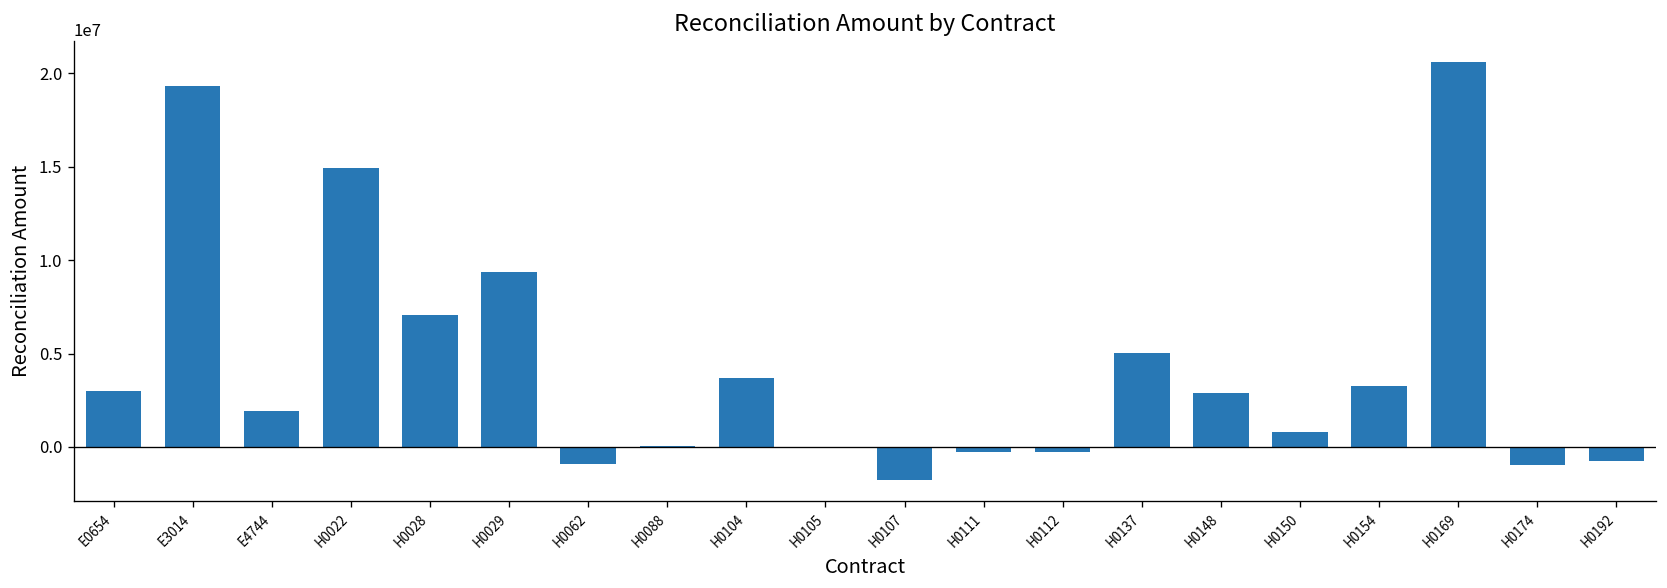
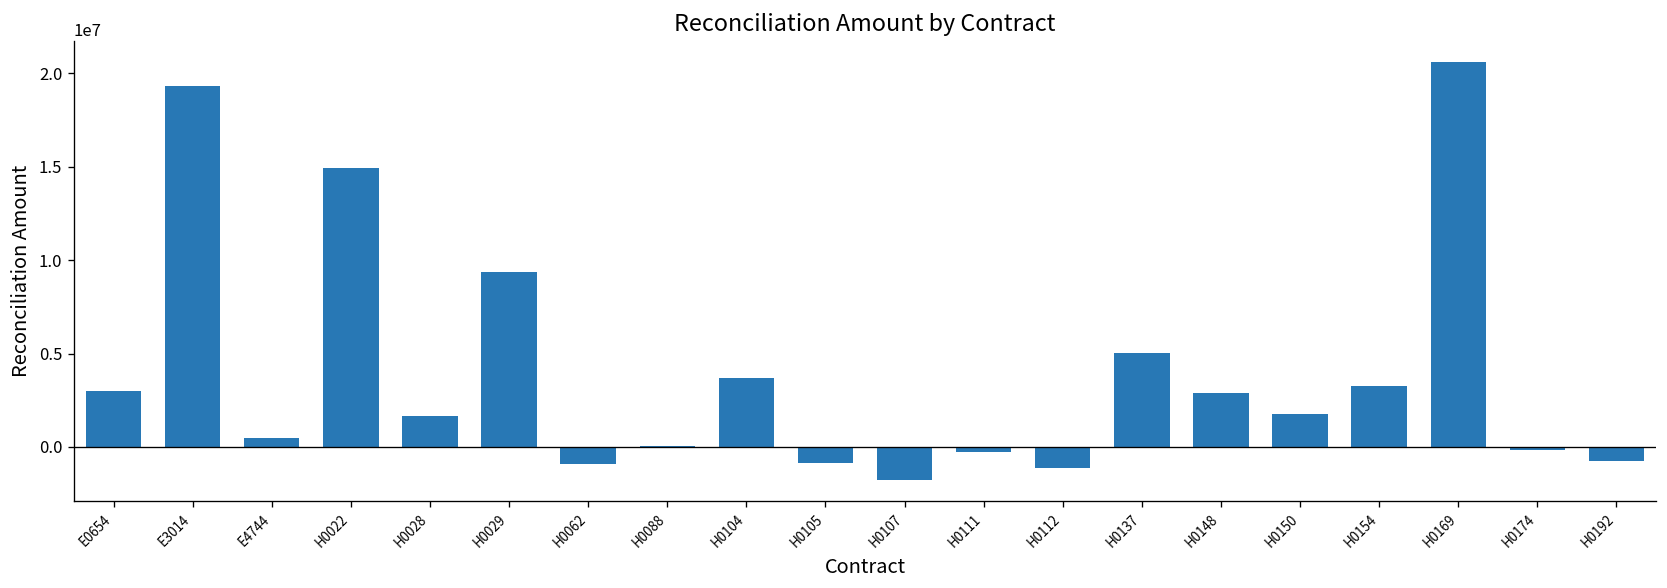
  {
    "E0654": 3000000,
    "E3014": 19300000,
-   "E4744": 1900000,
+   "E4744": 500000,
    "H0022": 15000000,
-   "H0028": 7100000,
+   "H0028": 1600000,
    "H0029": 9400000,
    "H0062": -900000,
    "H0104": 3700000,
-   "H0105": -100000,
+   "H0105": -900000,
    "H0107": -1800000,
    "H0111": -300000,
-   "H0112": -300000,
+   "H0112": -1100000,
    "H0137": 5000000,
    "H0148": 2900000,
-   "H0150": 800000,
+   "H0150": 1800000,
    "H0154": 3300000,
    "H0169": 20600000,
-   "H0174": -1000000,
+   "H0174": -200000,
    "H0192": -700000
  }
